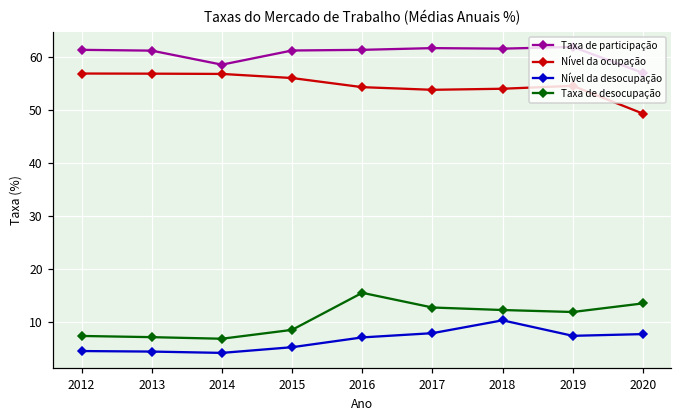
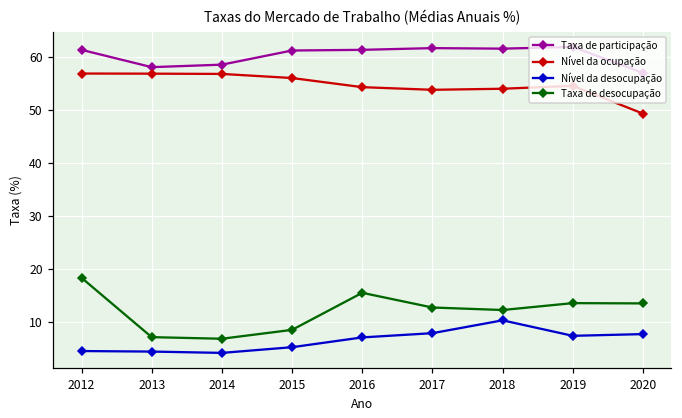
  {
    "Taxa de participação": {
      "2012": 61,
-     "2013": 61,
+     "2013": 58,
      "2014": 59,
      "2015": 61,
      "2016": 61,
      "2017": 62,
      "2018": 62
    },
    "Nível da ocupação": {
      "2012": 57,
      "2013": 57,
      "2014": 57,
      "2015": 56,
      "2016": 54,
      "2017": 54,
      "2018": 54,
      "2020": 49
    },
    "Nível da desocupação": {
      "2012": 5,
      "2013": 4,
      "2014": 4,
      "2015": 5,
      "2016": 7,
      "2017": 8,
      "2018": 10,
      "2019": 7,
      "2020": 8
    },
    "Taxa de desocupação": {
-     "2012": 7,
+     "2012": 18,
      "2013": 7,
      "2014": 7,
      "2015": 9,
      "2016": 16,
      "2017": 13,
      "2018": 12,
-     "2019": 12,
+     "2019": 14,
      "2020": 14
    }
  }
